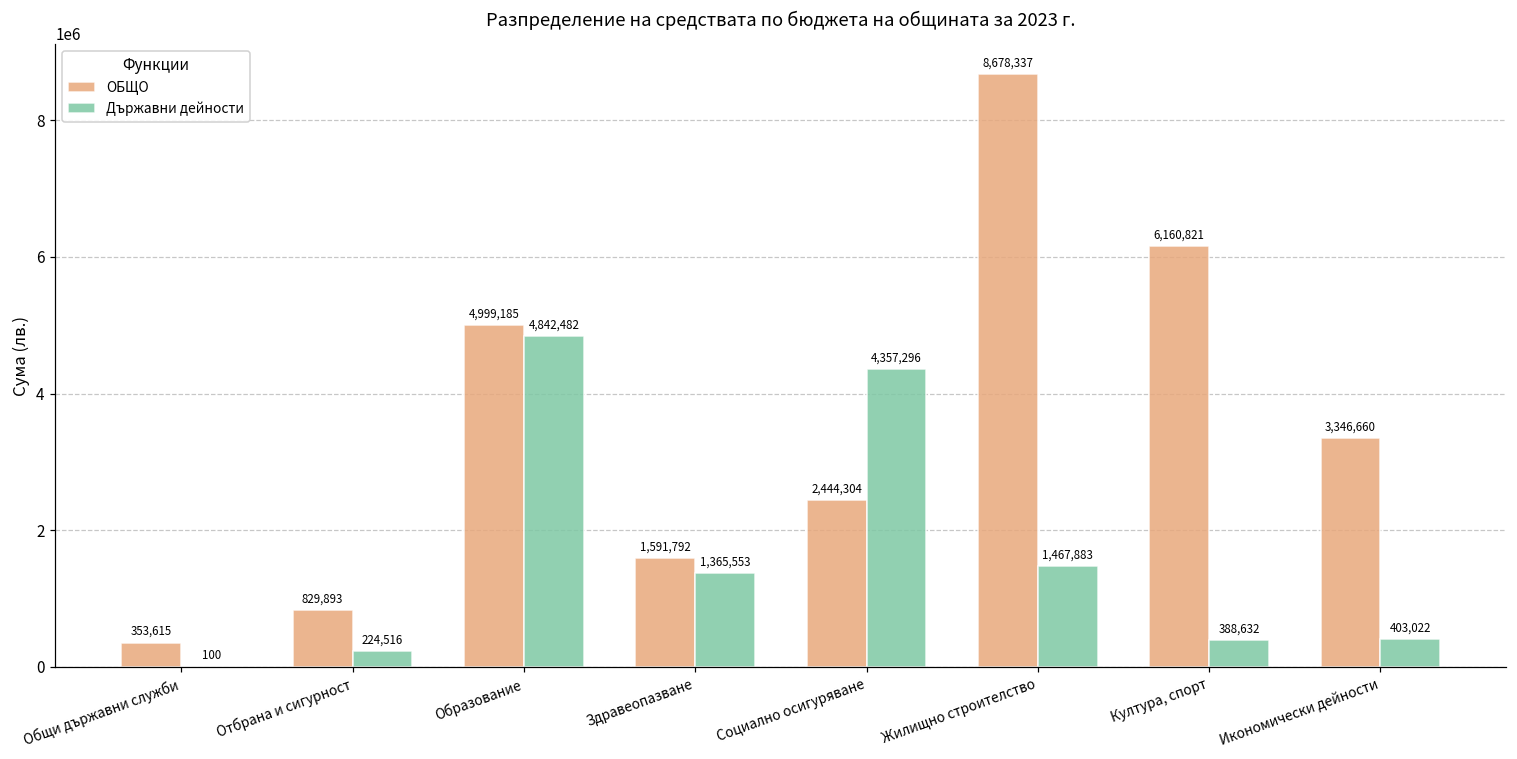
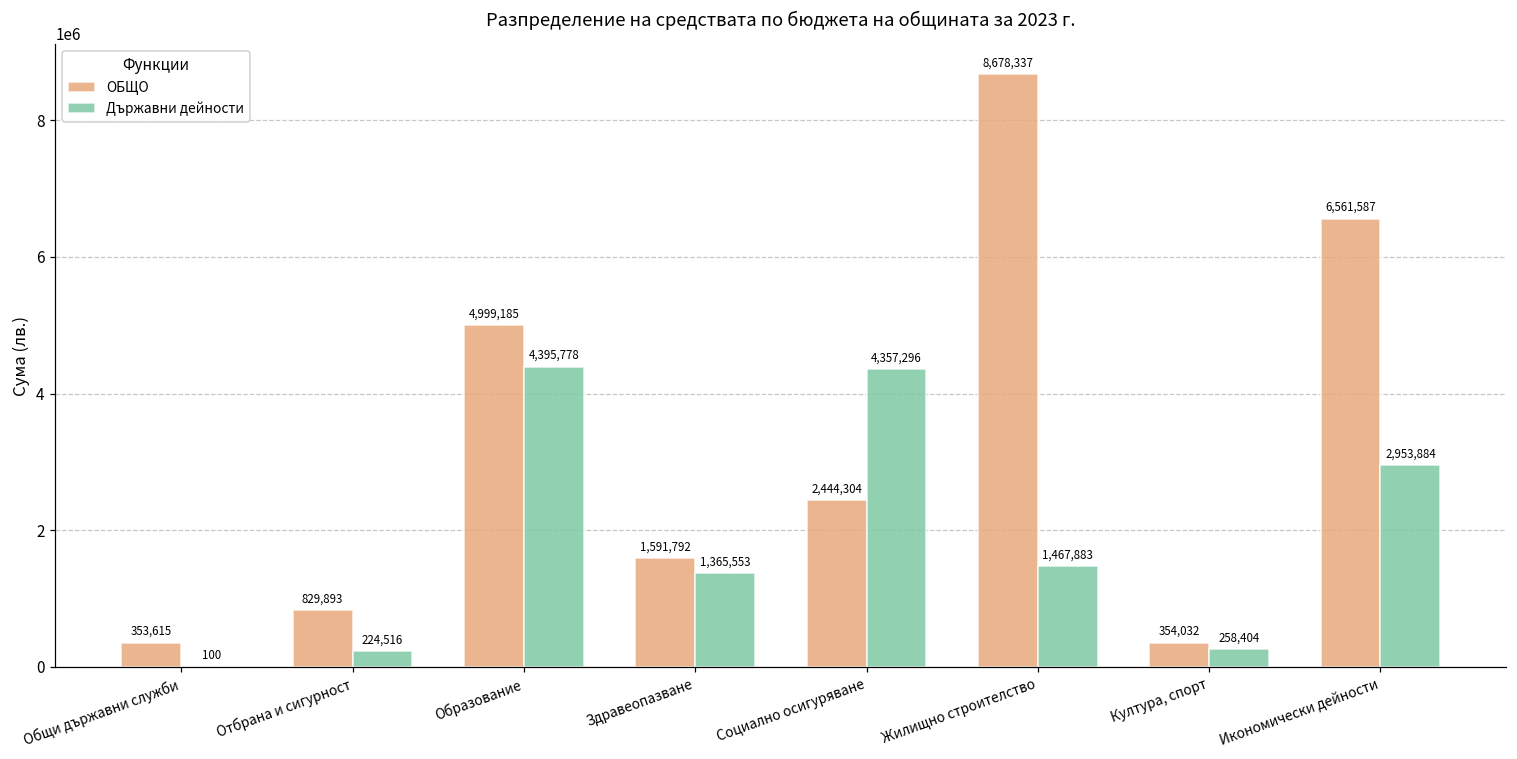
  {
    "ОБЩО": {
      "Общи държавни служби": "353,615",
      "Отбрана и сигурност": "829,893",
      "Образование": "4,999,185",
      "Здравеопазване": "1,591,792",
      "Социално осигуряване": "2,444,304",
      "Жилищно строителство": "8,678,337",
-     "Култура, спорт": "6,160,821",
-     "Икономически дейности": "3,346,660"
+     "Култура, спорт": "354,032",
+     "Икономически дейности": "6,561,587"
    },
    "Държавни дейности": {
      "Общи държавни служби": "100",
      "Отбрана и сигурност": "224,516",
-     "Образование": "4,842,482",
+     "Образование": "4,395,778",
      "Здравеопазване": "1,365,553",
      "Социално осигуряване": "4,357,296",
      "Жилищно строителство": "1,467,883",
-     "Култура, спорт": "388,632",
-     "Икономически дейности": "403,022"
+     "Култура, спорт": "258,404",
+     "Икономически дейности": "2,953,884"
    }
  }
